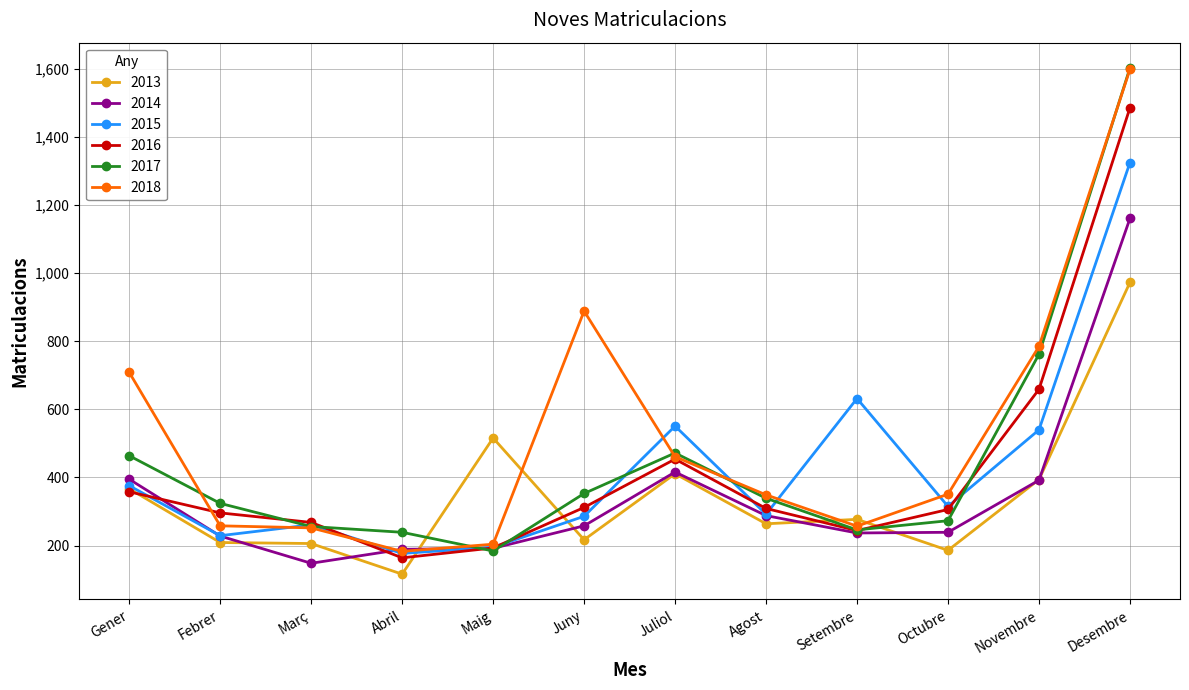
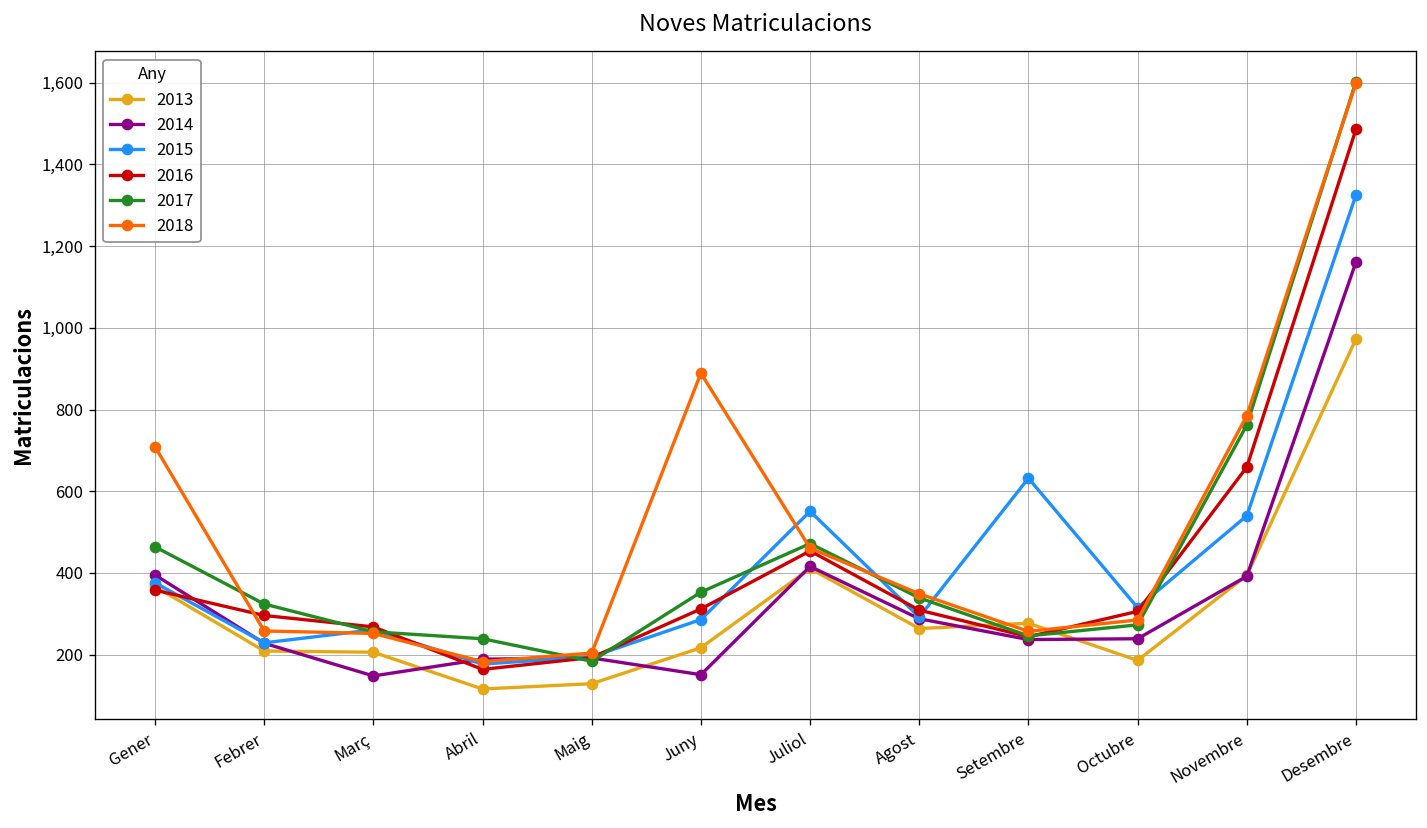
  {
    "2013": {
      "Gener": "370",
      "Febrer": "210",
      "Març": "210",
      "Abril": "120",
-     "Maig": "520",
+     "Maig": "130",
      "Juny": "220",
      "Agost": "260",
      "Setembre": "280",
      "Octubre": "190",
      "Desembre": "970"
    },
    "2014": {
      "Gener": "400",
      "Març": "150",
-     "Juny": "260",
+     "Juny": "150",
      "Octubre": "240",
      "Desembre": "1,160"
    },
    "2015": {
      "Gener": "380",
      "Juny": "290",
      "Juliol": "550",
      "Setembre": "630",
      "Octubre": "320",
      "Novembre": "540",
      "Desembre": "1,330"
    },
    "2016": {
      "Gener": "360",
      "Febrer": "300",
      "Abril": "160",
      "Juny": "310",
      "Agost": "310",
      "Octubre": "310",
      "Novembre": "660",
      "Desembre": "1,490"
    },
    "2017": {
      "Gener": "460",
      "Febrer": "320",
      "Abril": "240",
      "Maig": "180",
      "Juny": "350",
      "Juliol": "470",
      "Agost": "340",
      "Octubre": "270",
      "Novembre": "760"
    },
    "2018": {
      "Gener": "710",
      "Febrer": "260",
      "Maig": "200",
      "Juny": "890",
      "Agost": "350",
      "Setembre": "260",
-     "Octubre": "350",
+     "Octubre": "290",
      "Novembre": "790"
    }
  }
